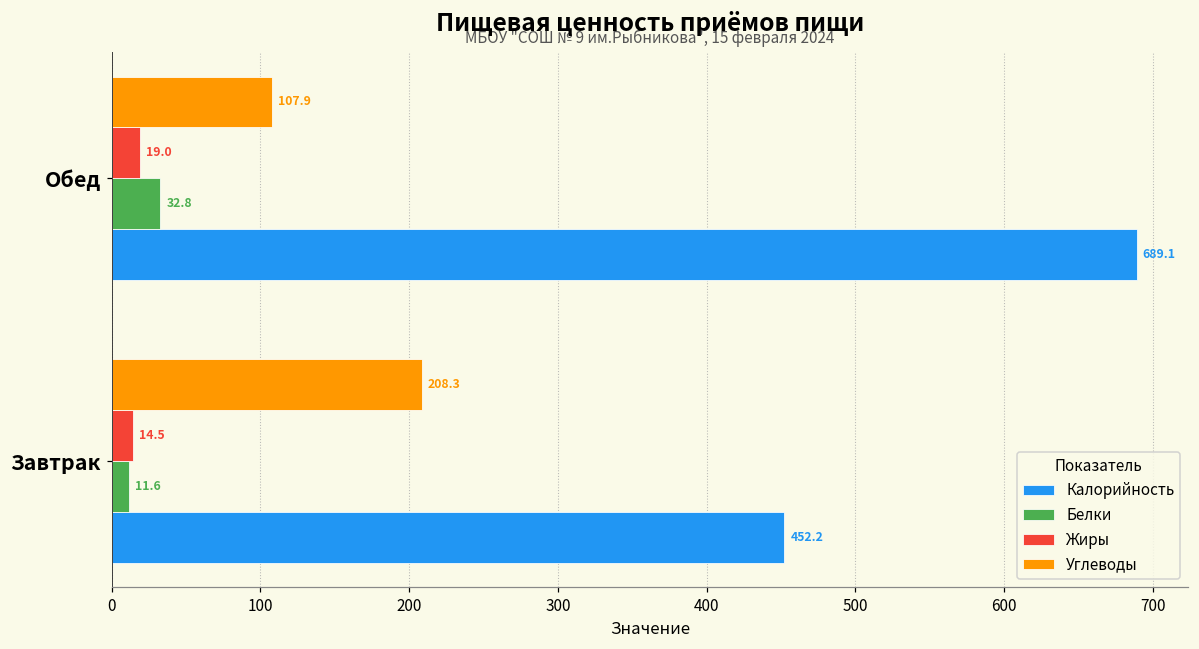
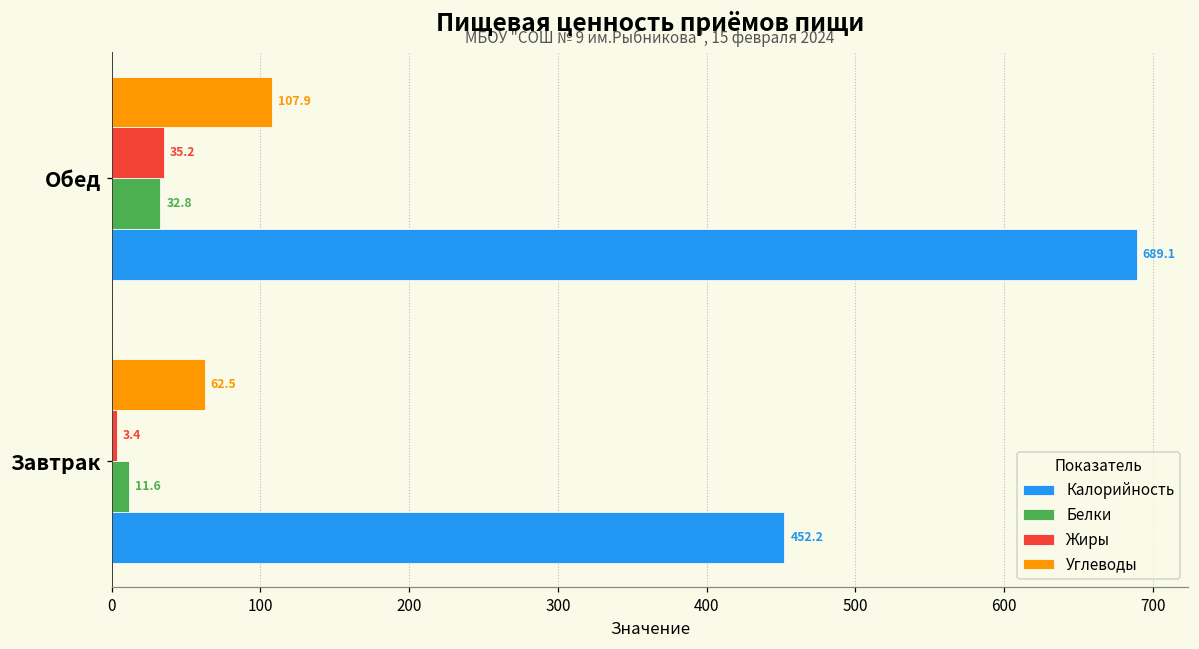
  {
    "Калорийность": {
      "Обед": 689.1,
      "Завтрак": 452.2
    },
    "Белки": {
      "Обед": 32.8,
      "Завтрак": 11.6
    },
    "Жиры": {
-     "Обед": 19.0,
-     "Завтрак": 14.5
+     "Обед": 35.2,
+     "Завтрак": 3.4
    },
    "Углеводы": {
      "Обед": 107.9,
-     "Завтрак": 208.3
+     "Завтрак": 62.5
    }
  }
